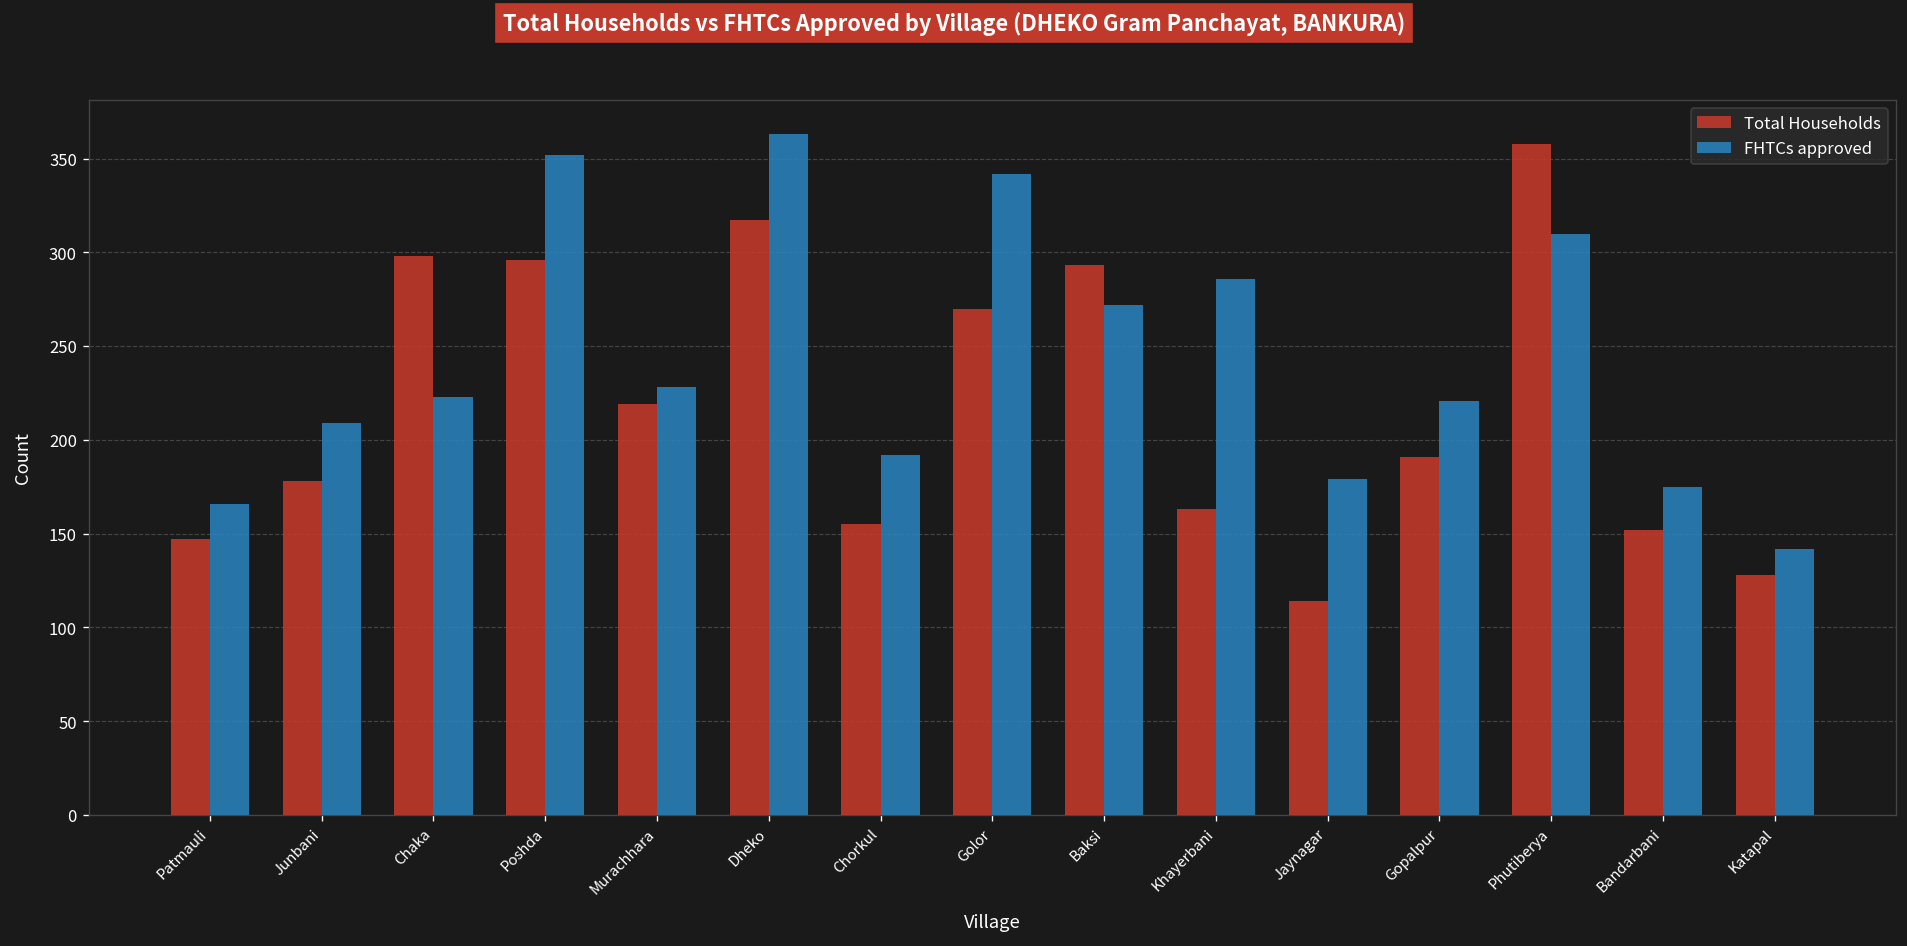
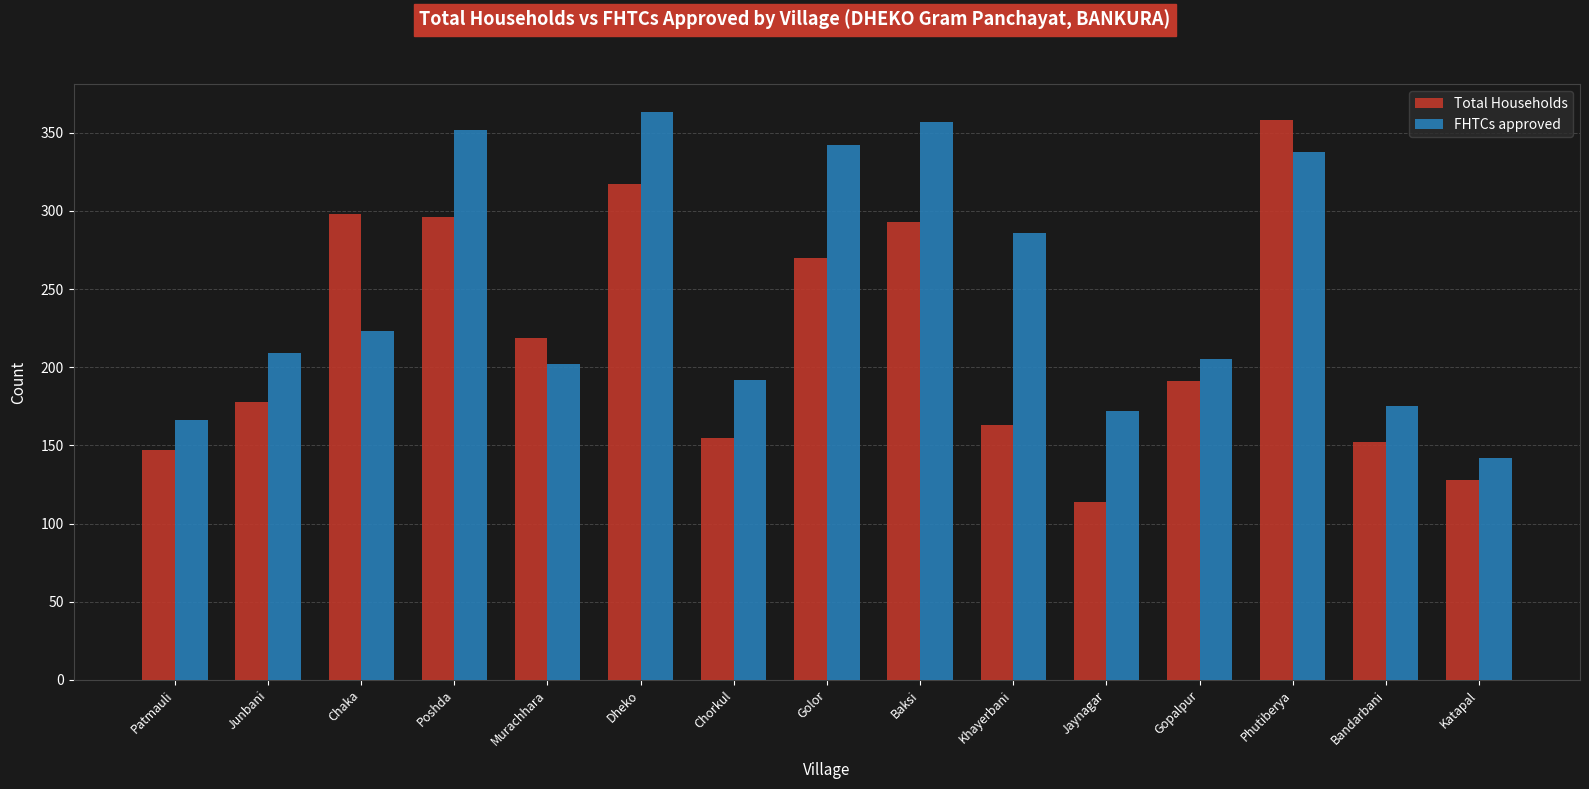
  {
    "Total Households": {
      "Patmauli": 147,
      "Junbani": 178,
      "Chaka": 298,
      "Poshda": 296,
      "Murachhara": 219,
      "Dheko": 317,
      "Chorkul": 155,
      "Golor": 270,
      "Baksi": 293,
      "Khayerbani": 163,
      "Jaynagar": 114,
      "Gopalpur": 191,
      "Phutiberya": 358,
      "Bandarbani": 152,
      "Katapal": 128
    },
    "FHTCs approved": {
      "Patmauli": 166,
      "Junbani": 209,
      "Chaka": 223,
      "Poshda": 352,
-     "Murachhara": 228,
+     "Murachhara": 202,
      "Dheko": 363,
      "Chorkul": 192,
      "Golor": 342,
-     "Baksi": 272,
+     "Baksi": 357,
      "Khayerbani": 286,
-     "Jaynagar": 179,
-     "Gopalpur": 221,
-     "Phutiberya": 310,
+     "Jaynagar": 172,
+     "Gopalpur": 205,
+     "Phutiberya": 338,
      "Bandarbani": 175,
      "Katapal": 142
    }
  }
